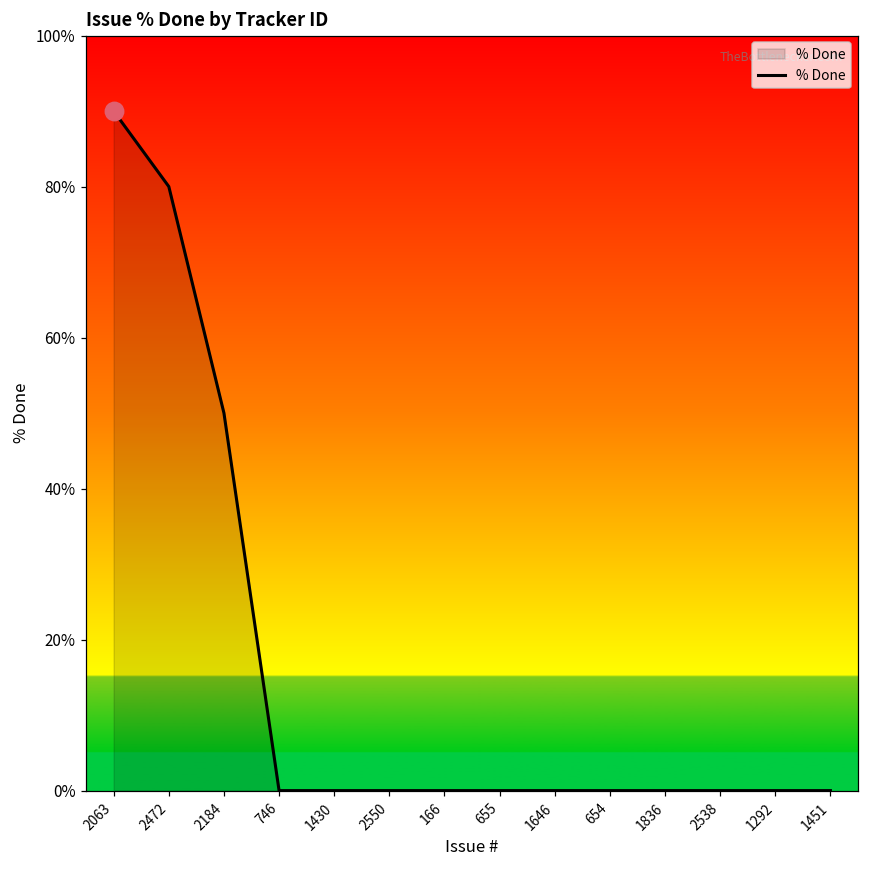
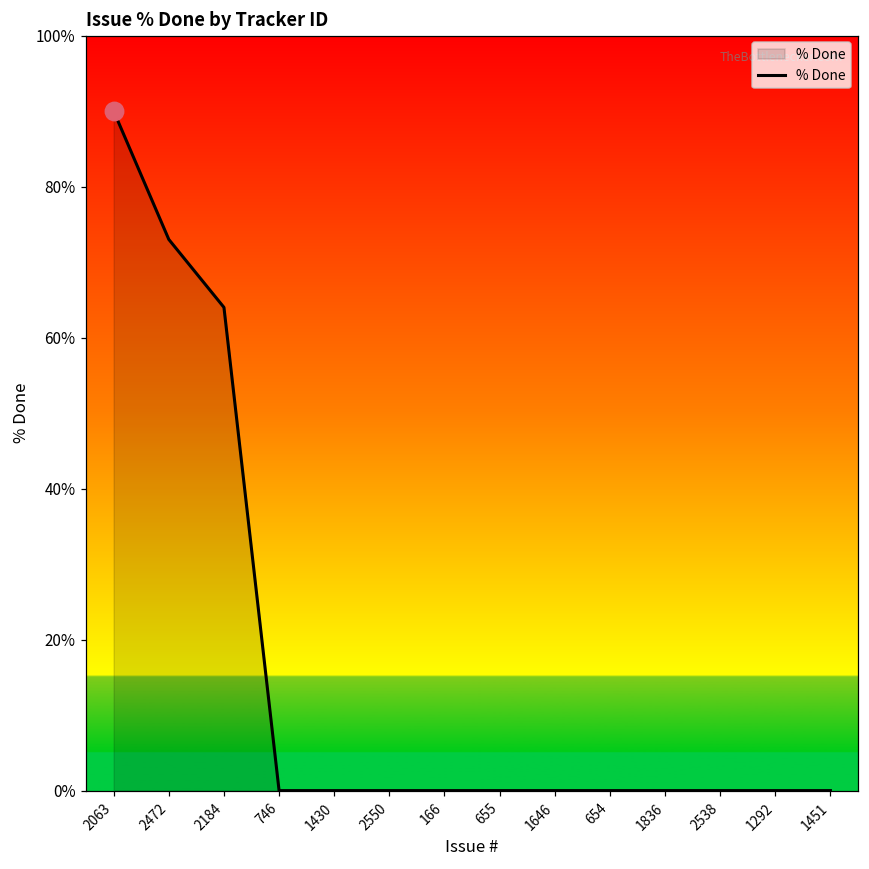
  {
    "% Done": {
-     "2472": "80%",
-     "2184": "50%"
+     "2472": "73%",
+     "2184": "64%"
    }
  }
